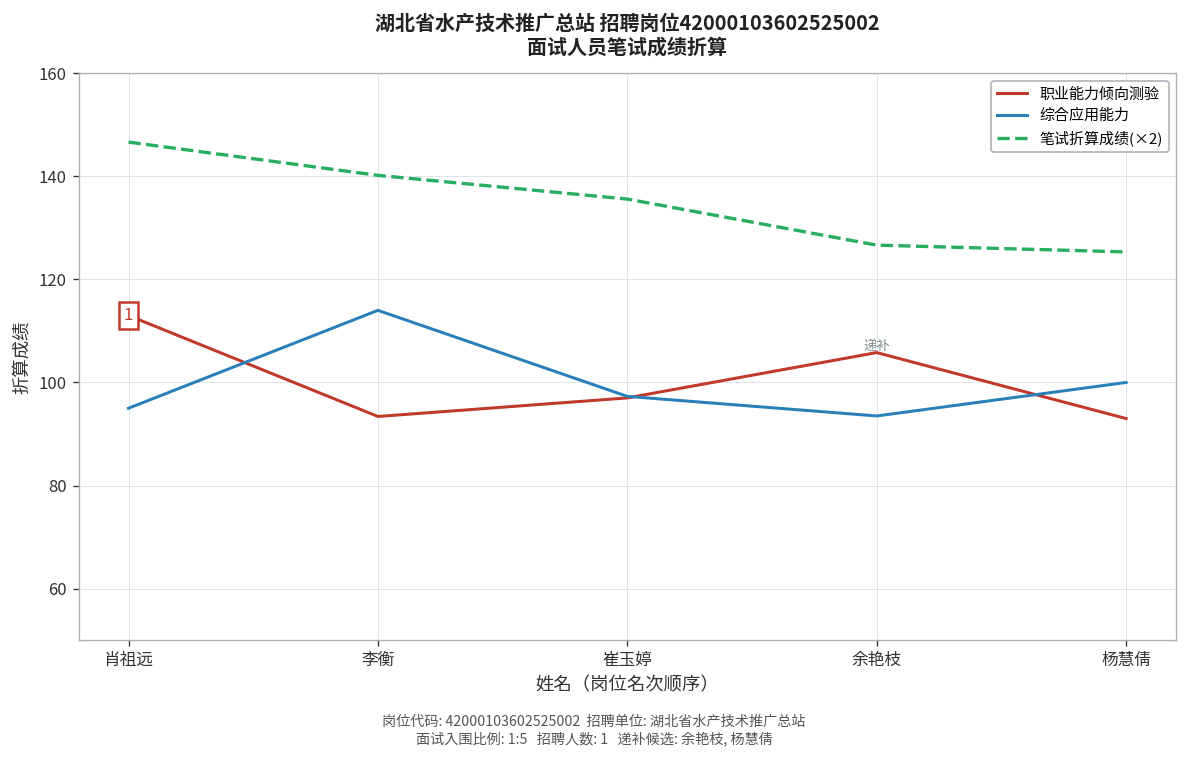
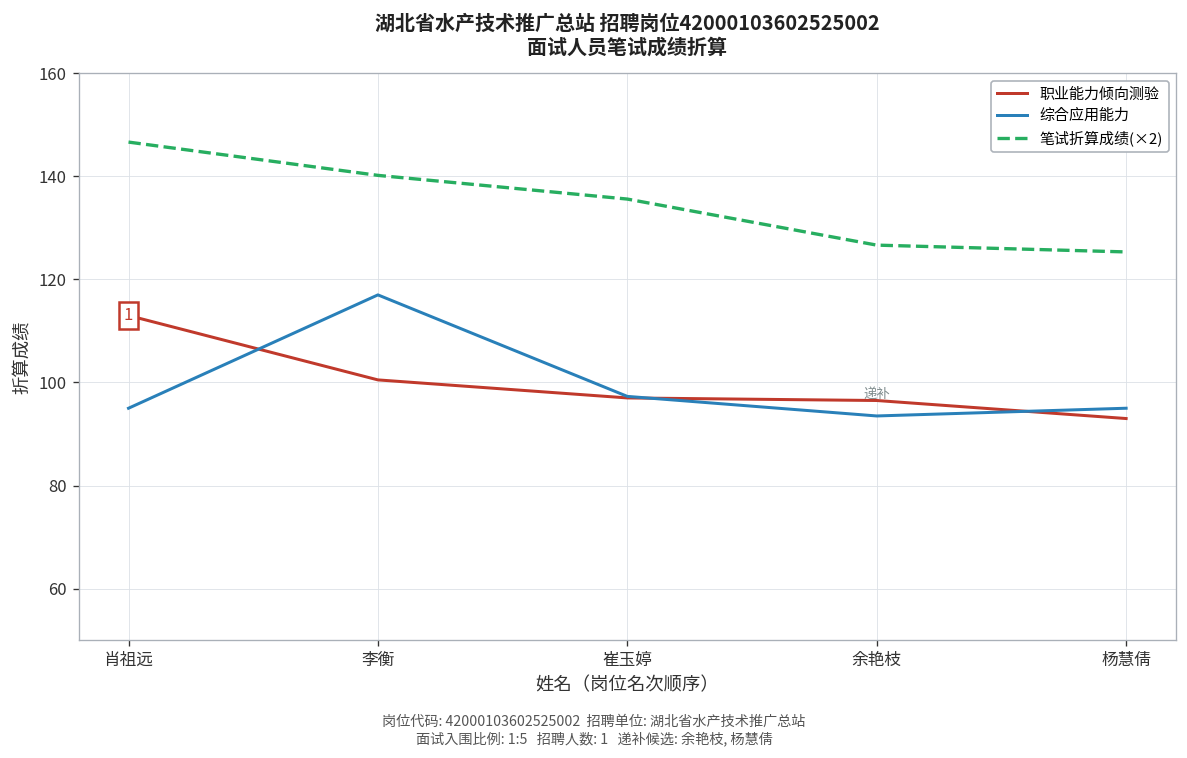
  {
    "职业能力倾向测验": {
-     "李衡": 93,
-     "余艳枝": 106,
+     "李衡": 101,
+     "余艳枝": 97,
      "杨慧倩": 93
    },
    "综合应用能力": {
      "肖祖远": 95,
-     "李衡": 114,
+     "李衡": 117,
      "余艳枝": 94,
-     "杨慧倩": 100
+     "杨慧倩": 95
    },
    "笔试折算成绩(×2)": {
      "肖祖远": 147,
      "李衡": 140,
      "崔玉婷": 136,
      "余艳枝": 127,
      "杨慧倩": 125
    }
  }
